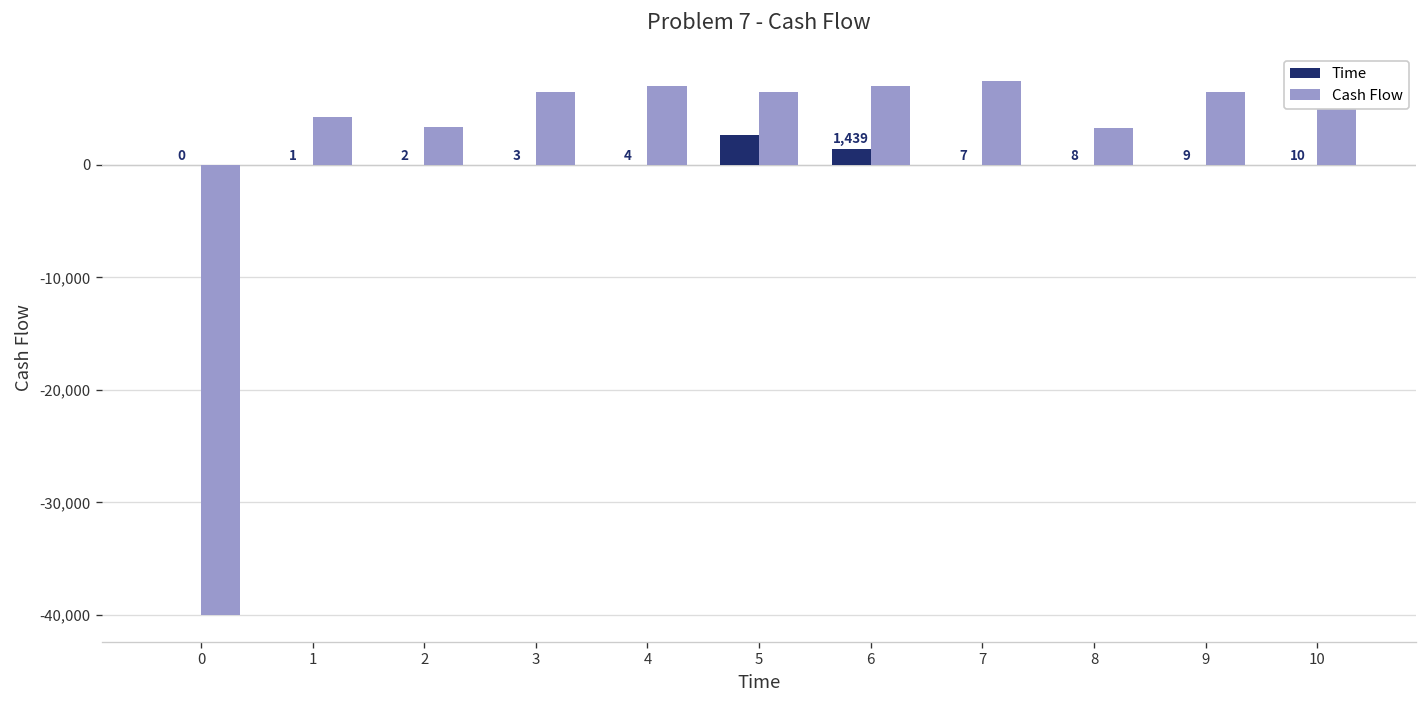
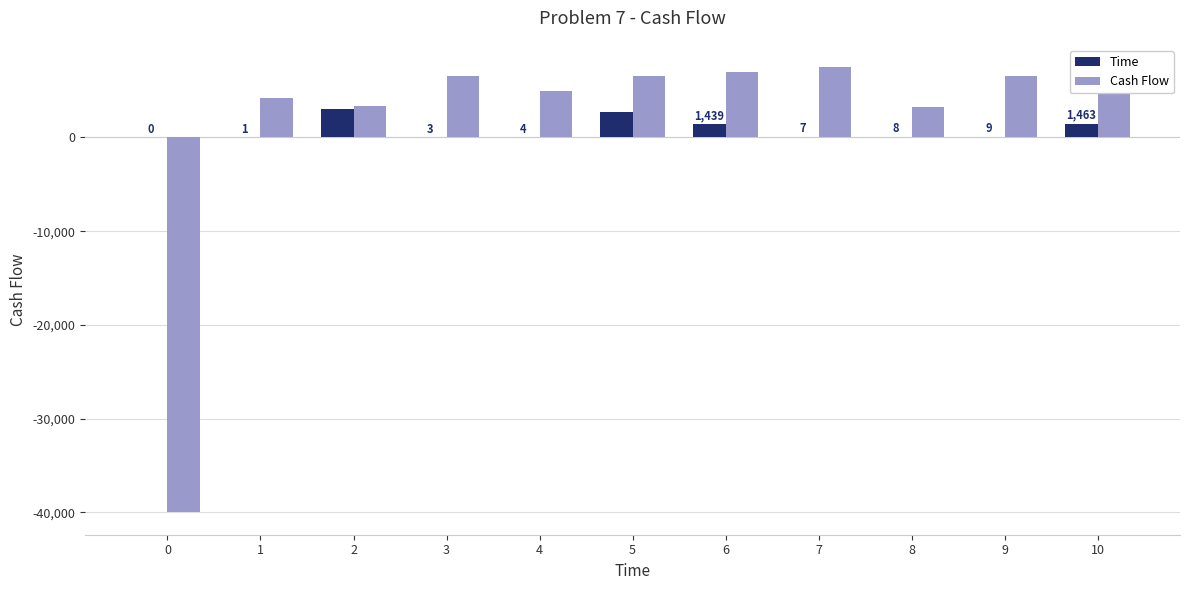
  {
    "Time": {
      "0": "0",
      "1": "1",
-     "2": "0",
+     "2": "3,000",
      "3": "3",
      "4": "4",
      "6": "1,439",
      "7": "7",
      "8": "8",
      "9": "9",
-     "10": "10"
+     "10": "1,463"
    },
    "Cash Flow": {
      "0": "-40,000",
      "1": "4,000",
      "2": "3,000",
      "3": "7,000",
-     "4": "7,000",
+     "4": "5,000",
      "5": "7,000",
      "6": "7,000",
      "7": "8,000",
      "8": "3,000",
      "9": "7,000"
    }
  }
